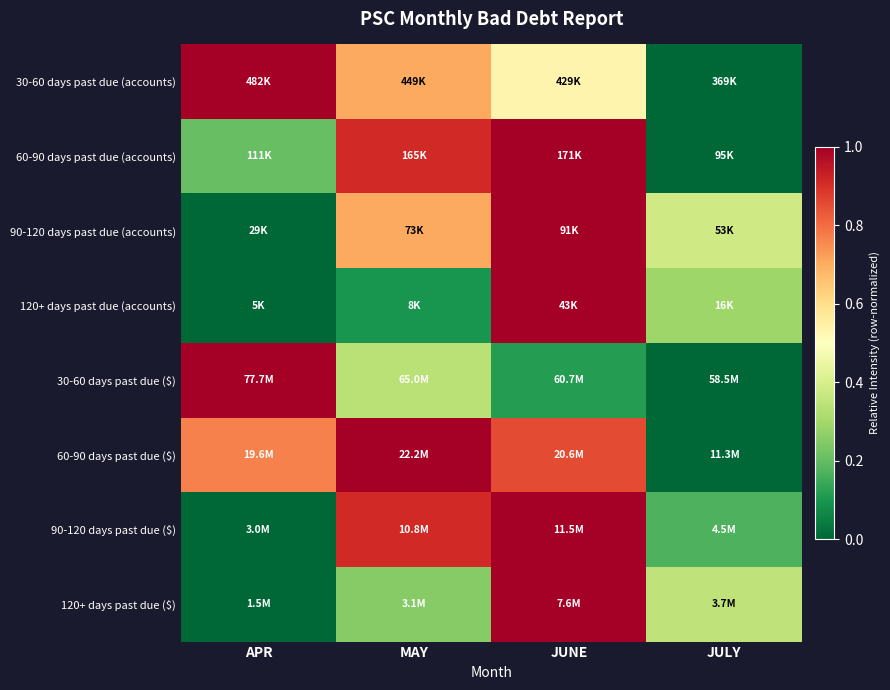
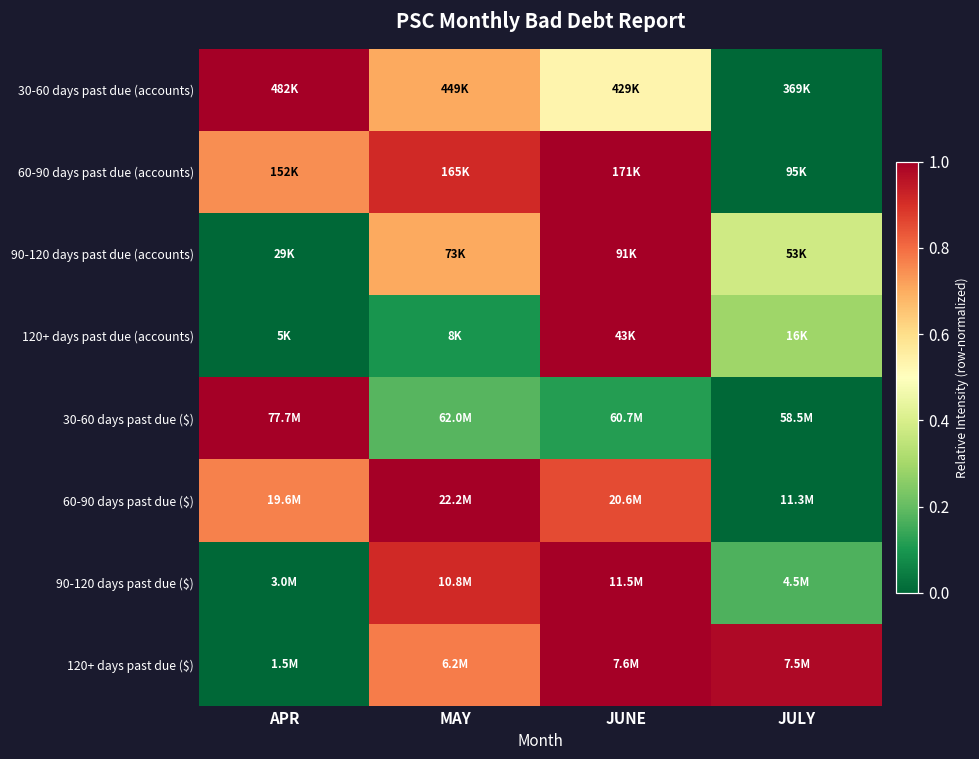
  {
    "30-60 days past due (accounts)": {
      "APR": "482K",
      "MAY": "449K",
      "JUNE": "429K",
      "JULY": "369K"
    },
    "60-90 days past due (accounts)": {
-     "APR": "111K",
+     "APR": "152K",
      "MAY": "165K",
      "JUNE": "171K",
      "JULY": "95K"
    },
    "90-120 days past due (accounts)": {
      "APR": "29K",
      "MAY": "73K",
      "JUNE": "91K",
      "JULY": "53K"
    },
    "120+ days past due (accounts)": {
      "APR": "5K",
      "MAY": "8K",
      "JUNE": "43K",
      "JULY": "16K"
    },
    "30-60 days past due ($)": {
      "APR": "77.7M",
-     "MAY": "65.0M",
+     "MAY": "62.0M",
      "JUNE": "60.7M",
      "JULY": "58.5M"
    },
    "60-90 days past due ($)": {
      "APR": "19.6M",
      "MAY": "22.2M",
      "JUNE": "20.6M",
      "JULY": "11.3M"
    },
    "90-120 days past due ($)": {
      "APR": "3.0M",
      "MAY": "10.8M",
      "JUNE": "11.5M",
      "JULY": "4.5M"
    },
    "120+ days past due ($)": {
      "APR": "1.5M",
-     "MAY": "3.1M",
+     "MAY": "6.2M",
      "JUNE": "7.6M",
-     "JULY": "3.7M"
+     "JULY": "7.5M"
    }
  }
